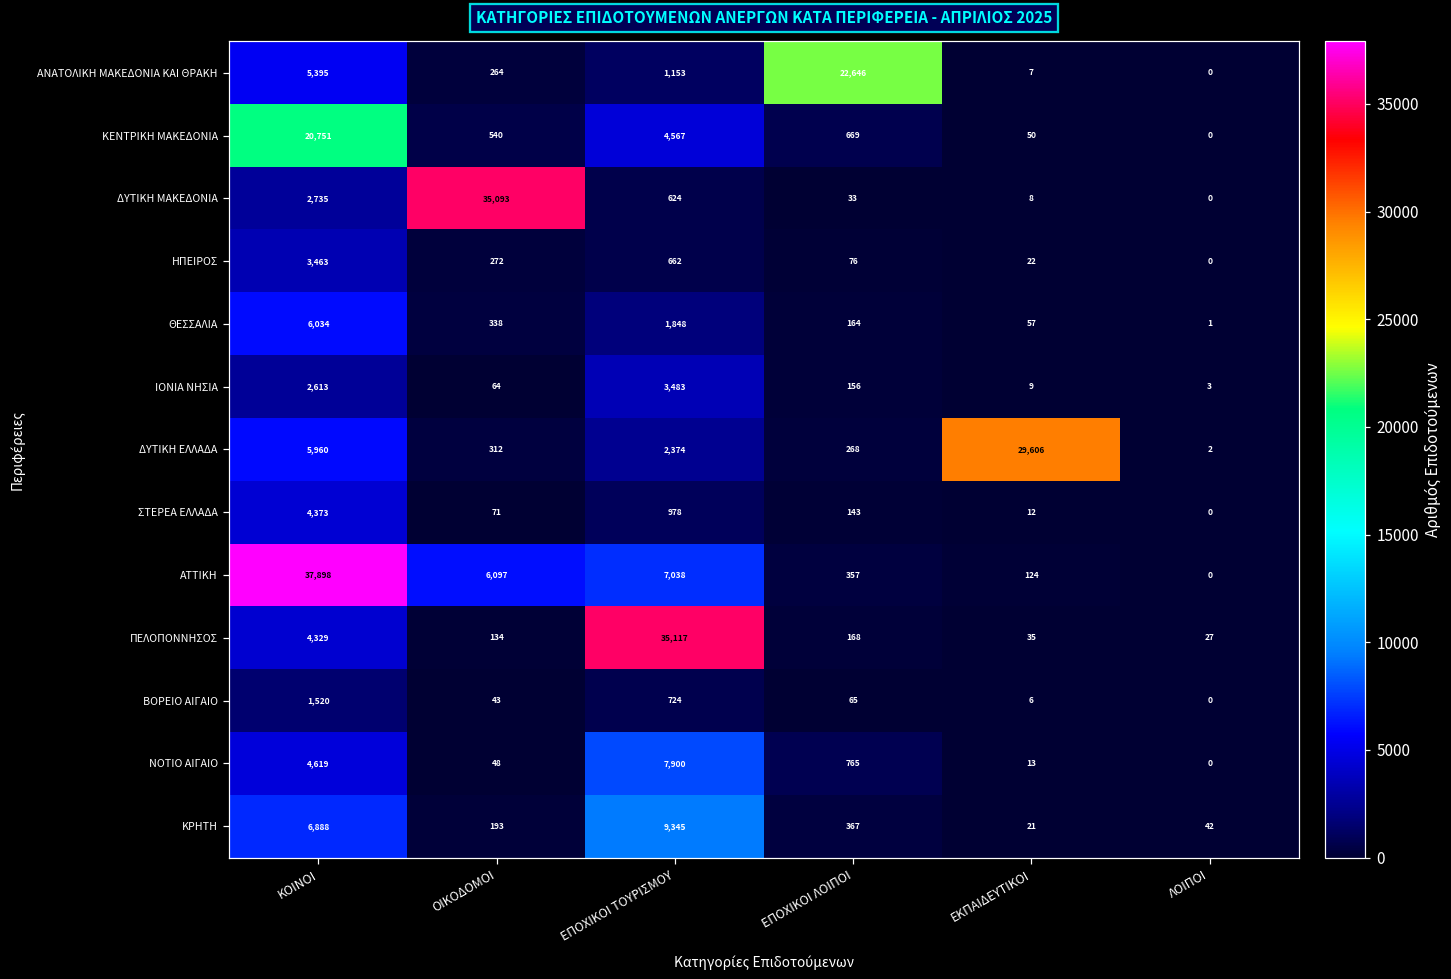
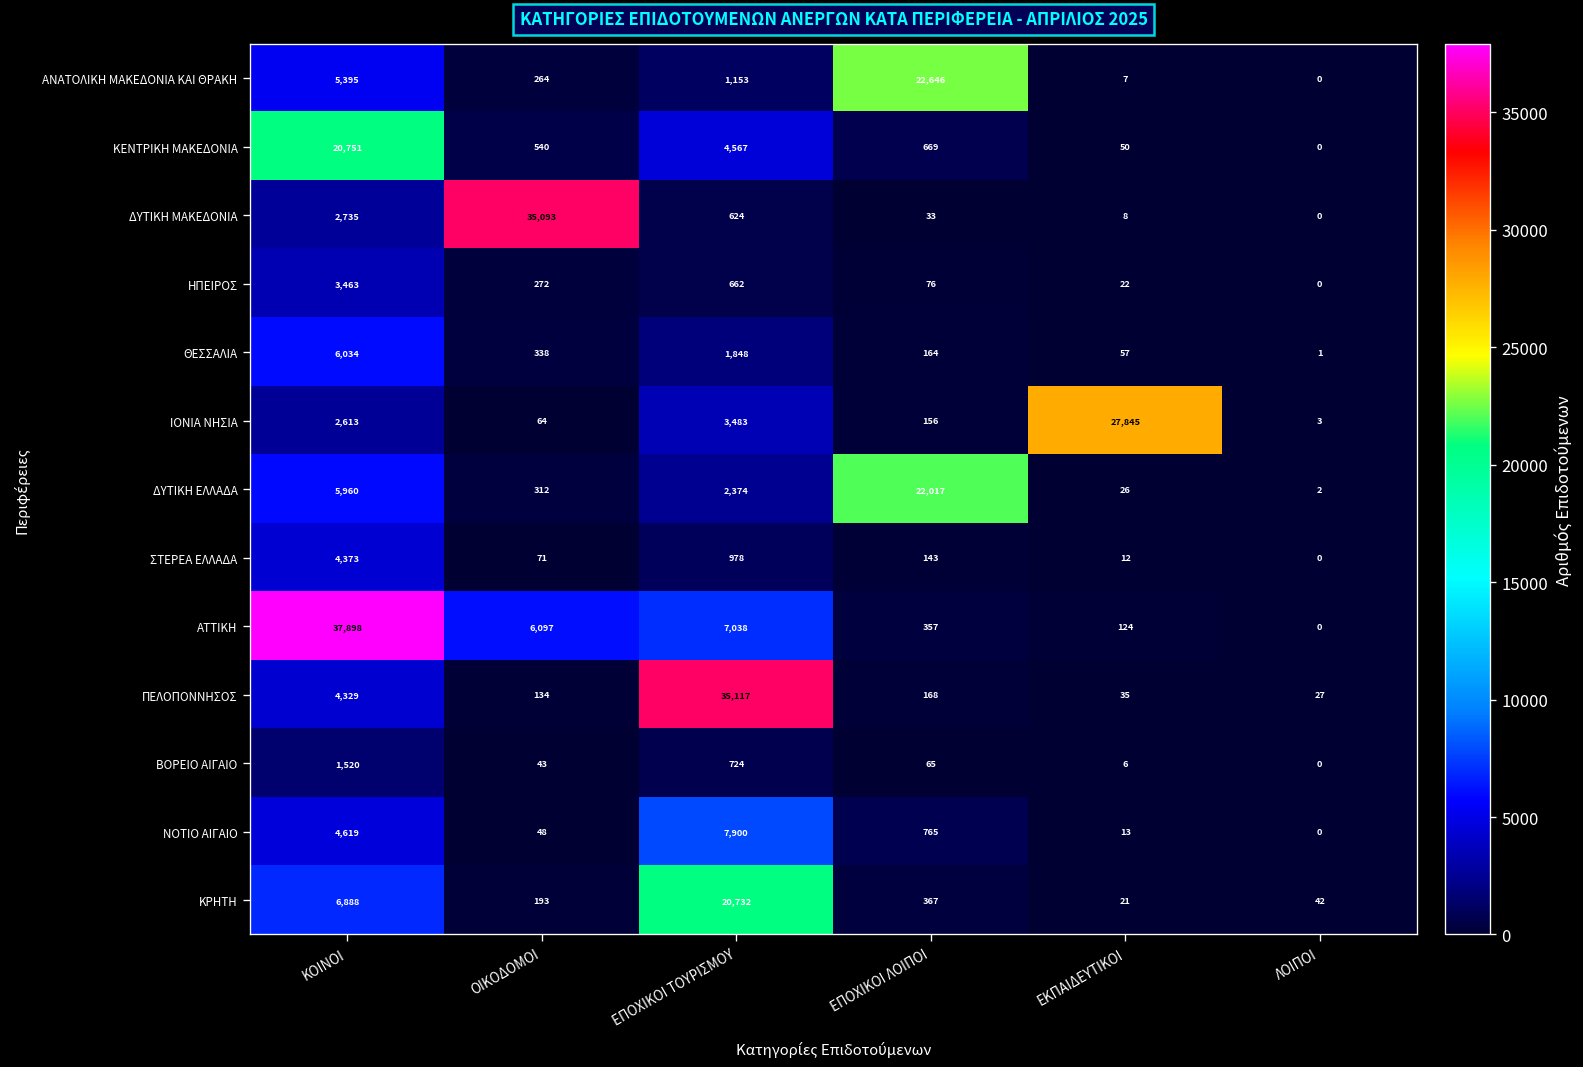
  {
    "ΑΝΑΤΟΛΙΚΗ ΜΑΚΕΔΟΝΙΑ ΚΑΙ ΘΡΑΚΗ": {
      "ΚΟΙΝΟΙ": "5,395",
      "ΟΙΚΟΔΟΜΟΙ": "264",
      "ΕΠΟΧΙΚΟΙ ΤΟΥΡΙΣΜΟΥ": "1,153",
      "ΕΠΟΧΙΚΟΙ ΛΟΙΠΟΙ": "22,646",
      "ΕΚΠΑΙΔΕΥΤΙΚΟΙ": "7",
      "ΛΟΙΠΟΙ": "0"
    },
    "ΚΕΝΤΡΙΚΗ ΜΑΚΕΔΟΝΙΑ": {
      "ΚΟΙΝΟΙ": "20,751",
      "ΟΙΚΟΔΟΜΟΙ": "540",
      "ΕΠΟΧΙΚΟΙ ΤΟΥΡΙΣΜΟΥ": "4,567",
      "ΕΠΟΧΙΚΟΙ ΛΟΙΠΟΙ": "669",
      "ΕΚΠΑΙΔΕΥΤΙΚΟΙ": "50",
      "ΛΟΙΠΟΙ": "0"
    },
    "ΔΥΤΙΚΗ ΜΑΚΕΔΟΝΙΑ": {
      "ΚΟΙΝΟΙ": "2,735",
      "ΟΙΚΟΔΟΜΟΙ": "35,093",
      "ΕΠΟΧΙΚΟΙ ΤΟΥΡΙΣΜΟΥ": "624",
      "ΕΠΟΧΙΚΟΙ ΛΟΙΠΟΙ": "33",
      "ΕΚΠΑΙΔΕΥΤΙΚΟΙ": "8",
      "ΛΟΙΠΟΙ": "0"
    },
    "ΗΠΕΙΡΟΣ": {
      "ΚΟΙΝΟΙ": "3,463",
      "ΟΙΚΟΔΟΜΟΙ": "272",
      "ΕΠΟΧΙΚΟΙ ΤΟΥΡΙΣΜΟΥ": "662",
      "ΕΠΟΧΙΚΟΙ ΛΟΙΠΟΙ": "76",
      "ΕΚΠΑΙΔΕΥΤΙΚΟΙ": "22",
      "ΛΟΙΠΟΙ": "0"
    },
    "ΘΕΣΣΑΛΙΑ": {
      "ΚΟΙΝΟΙ": "6,034",
      "ΟΙΚΟΔΟΜΟΙ": "338",
      "ΕΠΟΧΙΚΟΙ ΤΟΥΡΙΣΜΟΥ": "1,848",
      "ΕΠΟΧΙΚΟΙ ΛΟΙΠΟΙ": "164",
      "ΕΚΠΑΙΔΕΥΤΙΚΟΙ": "57",
      "ΛΟΙΠΟΙ": "1"
    },
    "ΙΟΝΙΑ ΝΗΣΙΑ": {
      "ΚΟΙΝΟΙ": "2,613",
      "ΟΙΚΟΔΟΜΟΙ": "64",
      "ΕΠΟΧΙΚΟΙ ΤΟΥΡΙΣΜΟΥ": "3,483",
      "ΕΠΟΧΙΚΟΙ ΛΟΙΠΟΙ": "156",
-     "ΕΚΠΑΙΔΕΥΤΙΚΟΙ": "9",
+     "ΕΚΠΑΙΔΕΥΤΙΚΟΙ": "27,845",
      "ΛΟΙΠΟΙ": "3"
    },
    "ΔΥΤΙΚΗ ΕΛΛΑΔΑ": {
      "ΚΟΙΝΟΙ": "5,960",
      "ΟΙΚΟΔΟΜΟΙ": "312",
      "ΕΠΟΧΙΚΟΙ ΤΟΥΡΙΣΜΟΥ": "2,374",
-     "ΕΠΟΧΙΚΟΙ ΛΟΙΠΟΙ": "268",
-     "ΕΚΠΑΙΔΕΥΤΙΚΟΙ": "29,606",
+     "ΕΠΟΧΙΚΟΙ ΛΟΙΠΟΙ": "22,017",
+     "ΕΚΠΑΙΔΕΥΤΙΚΟΙ": "26",
      "ΛΟΙΠΟΙ": "2"
    },
    "ΣΤΕΡΕΑ ΕΛΛΑΔΑ": {
      "ΚΟΙΝΟΙ": "4,373",
      "ΟΙΚΟΔΟΜΟΙ": "71",
      "ΕΠΟΧΙΚΟΙ ΤΟΥΡΙΣΜΟΥ": "978",
      "ΕΠΟΧΙΚΟΙ ΛΟΙΠΟΙ": "143",
      "ΕΚΠΑΙΔΕΥΤΙΚΟΙ": "12",
      "ΛΟΙΠΟΙ": "0"
    },
    "ΑΤΤΙΚΗ": {
      "ΚΟΙΝΟΙ": "37,898",
      "ΟΙΚΟΔΟΜΟΙ": "6,097",
      "ΕΠΟΧΙΚΟΙ ΤΟΥΡΙΣΜΟΥ": "7,038",
      "ΕΠΟΧΙΚΟΙ ΛΟΙΠΟΙ": "357",
      "ΕΚΠΑΙΔΕΥΤΙΚΟΙ": "124",
      "ΛΟΙΠΟΙ": "0"
    },
    "ΠΕΛΟΠΟΝΝΗΣΟΣ": {
      "ΚΟΙΝΟΙ": "4,329",
      "ΟΙΚΟΔΟΜΟΙ": "134",
      "ΕΠΟΧΙΚΟΙ ΤΟΥΡΙΣΜΟΥ": "35,117",
      "ΕΠΟΧΙΚΟΙ ΛΟΙΠΟΙ": "168",
      "ΕΚΠΑΙΔΕΥΤΙΚΟΙ": "35",
      "ΛΟΙΠΟΙ": "27"
    },
    "ΒΟΡΕΙΟ ΑΙΓΑΙΟ": {
      "ΚΟΙΝΟΙ": "1,520",
      "ΟΙΚΟΔΟΜΟΙ": "43",
      "ΕΠΟΧΙΚΟΙ ΤΟΥΡΙΣΜΟΥ": "724",
      "ΕΠΟΧΙΚΟΙ ΛΟΙΠΟΙ": "65",
      "ΕΚΠΑΙΔΕΥΤΙΚΟΙ": "6",
      "ΛΟΙΠΟΙ": "0"
    },
    "ΝΟΤΙΟ ΑΙΓΑΙΟ": {
      "ΚΟΙΝΟΙ": "4,619",
      "ΟΙΚΟΔΟΜΟΙ": "48",
      "ΕΠΟΧΙΚΟΙ ΤΟΥΡΙΣΜΟΥ": "7,900",
      "ΕΠΟΧΙΚΟΙ ΛΟΙΠΟΙ": "765",
      "ΕΚΠΑΙΔΕΥΤΙΚΟΙ": "13",
      "ΛΟΙΠΟΙ": "0"
    },
    "ΚΡΗΤΗ": {
      "ΚΟΙΝΟΙ": "6,888",
      "ΟΙΚΟΔΟΜΟΙ": "193",
-     "ΕΠΟΧΙΚΟΙ ΤΟΥΡΙΣΜΟΥ": "9,345",
+     "ΕΠΟΧΙΚΟΙ ΤΟΥΡΙΣΜΟΥ": "20,732",
      "ΕΠΟΧΙΚΟΙ ΛΟΙΠΟΙ": "367",
      "ΕΚΠΑΙΔΕΥΤΙΚΟΙ": "21",
      "ΛΟΙΠΟΙ": "42"
    }
  }
